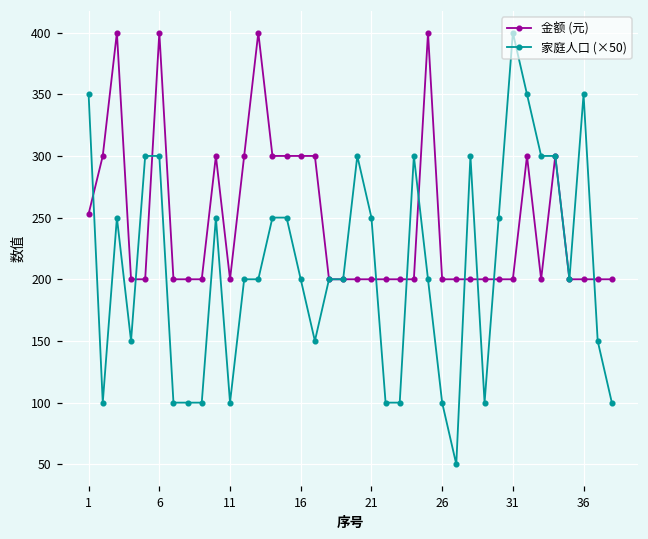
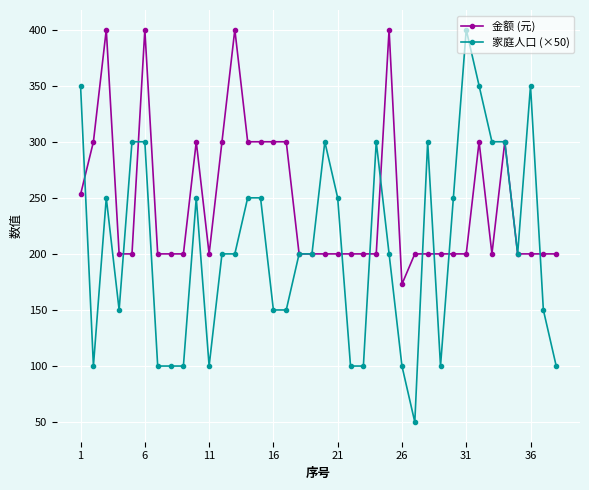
  {
    "金额 (元)": {
      "1": 253,
      "6": 400,
      "11": 200,
      "16": 300,
      "21": 200,
-     "26": 200,
+     "26": 173,
      "31": 200,
      "36": 200
    },
    "家庭人口 (×50)": {
      "1": 350,
      "6": 300,
      "11": 100,
-     "16": 200,
+     "16": 150,
      "21": 250,
      "26": 100,
      "36": 350
    }
  }
